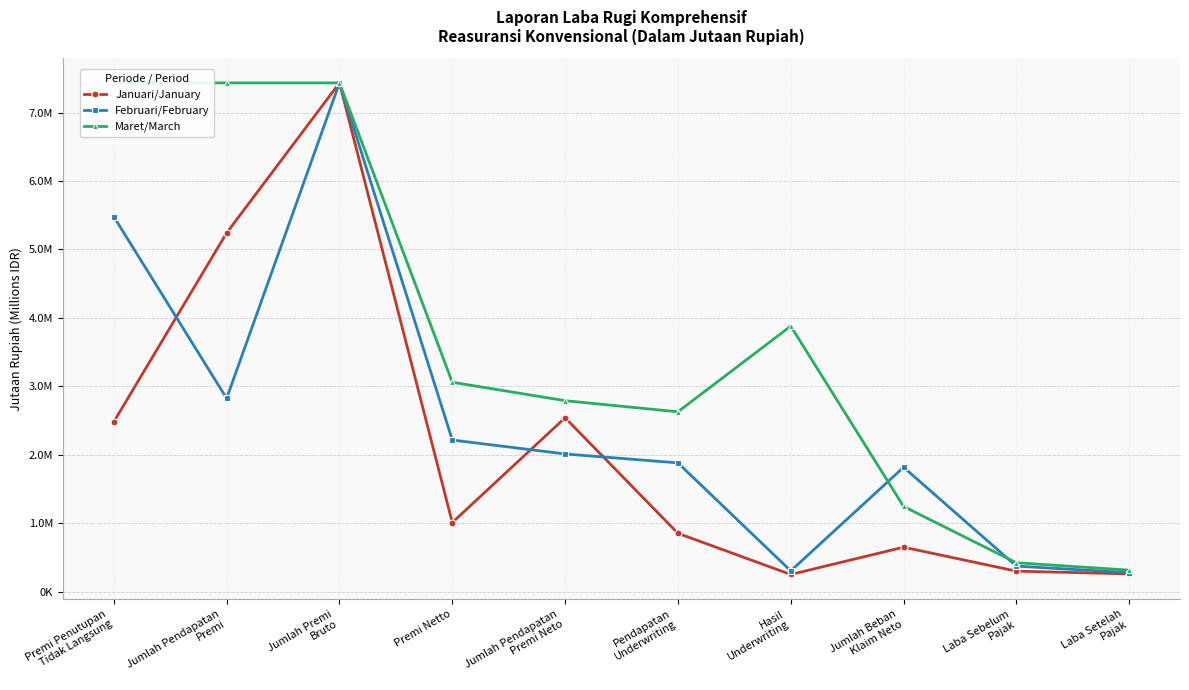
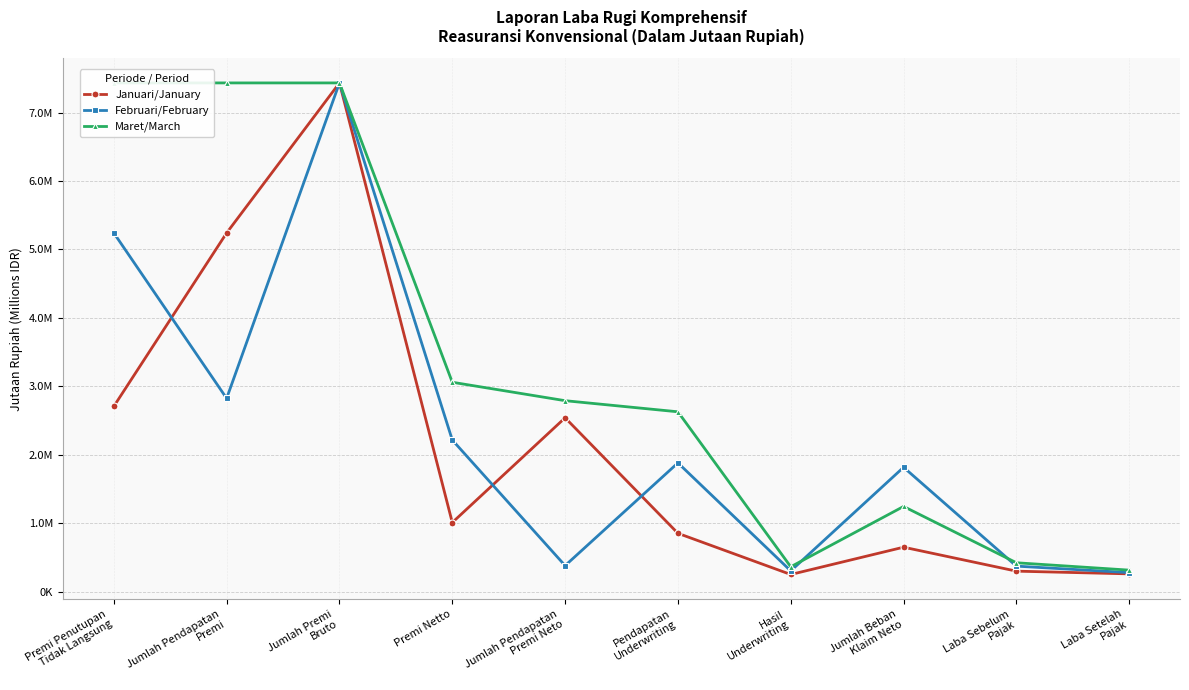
  {
    "Januari/January": {
-     "Premi Penutupan Tidak Langsung": 2500000,
+     "Premi Penutupan Tidak Langsung": 2700000,
      "Jumlah Pendapatan Premi": 5200000,
      "Premi Netto": 1000000,
      "Jumlah Pendapatan Premi Neto": 2500000,
      "Pendapatan Underwriting": 900000,
      "Hasil Underwriting": 200000,
      "Jumlah Beban Klaim Neto": 600000,
      "Laba Sebelum Pajak": 300000
    },
    "Februari/February": {
-     "Premi Penutupan Tidak Langsung": 5500000,
+     "Premi Penutupan Tidak Langsung": 5200000,
      "Jumlah Pendapatan Premi": 2800000,
      "Premi Netto": 2200000,
-     "Jumlah Pendapatan Premi Neto": 2000000,
+     "Jumlah Pendapatan Premi Neto": 400000,
      "Pendapatan Underwriting": 1900000,
      "Hasil Underwriting": 300000,
      "Jumlah Beban Klaim Neto": 1800000,
      "Laba Sebelum Pajak": 400000
    },
    "Maret/March": {
      "Jumlah Pendapatan Premi": 7400000,
      "Premi Netto": 3100000,
      "Jumlah Pendapatan Premi Neto": 2800000,
      "Pendapatan Underwriting": 2600000,
-     "Hasil Underwriting": 3900000,
+     "Hasil Underwriting": 400000,
      "Jumlah Beban Klaim Neto": 1200000,
      "Laba Sebelum Pajak": 400000
    }
  }
